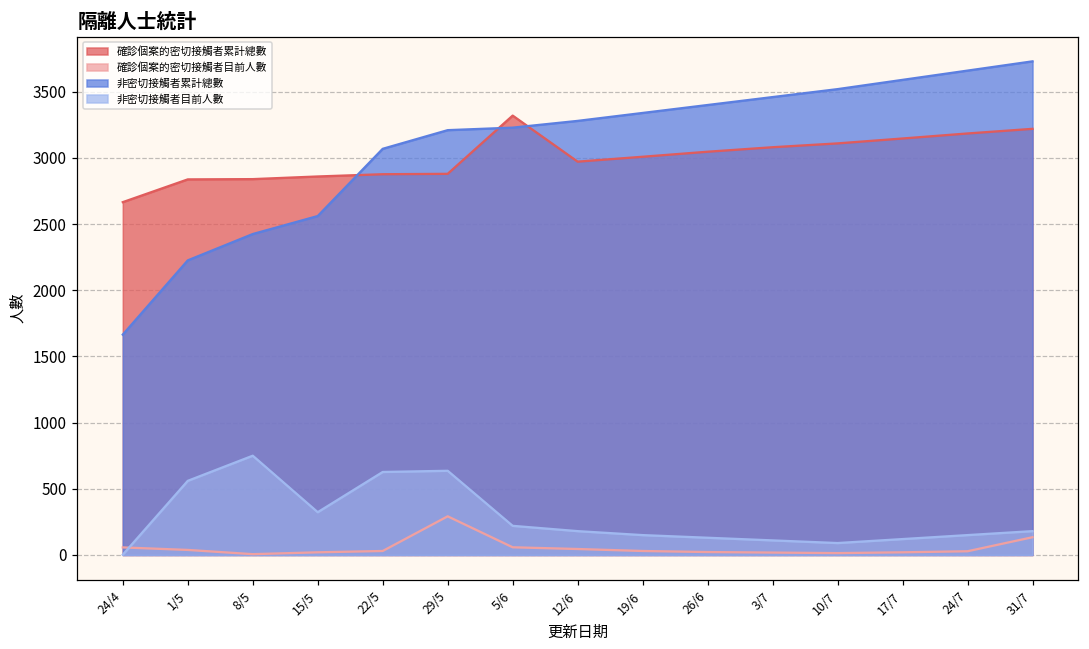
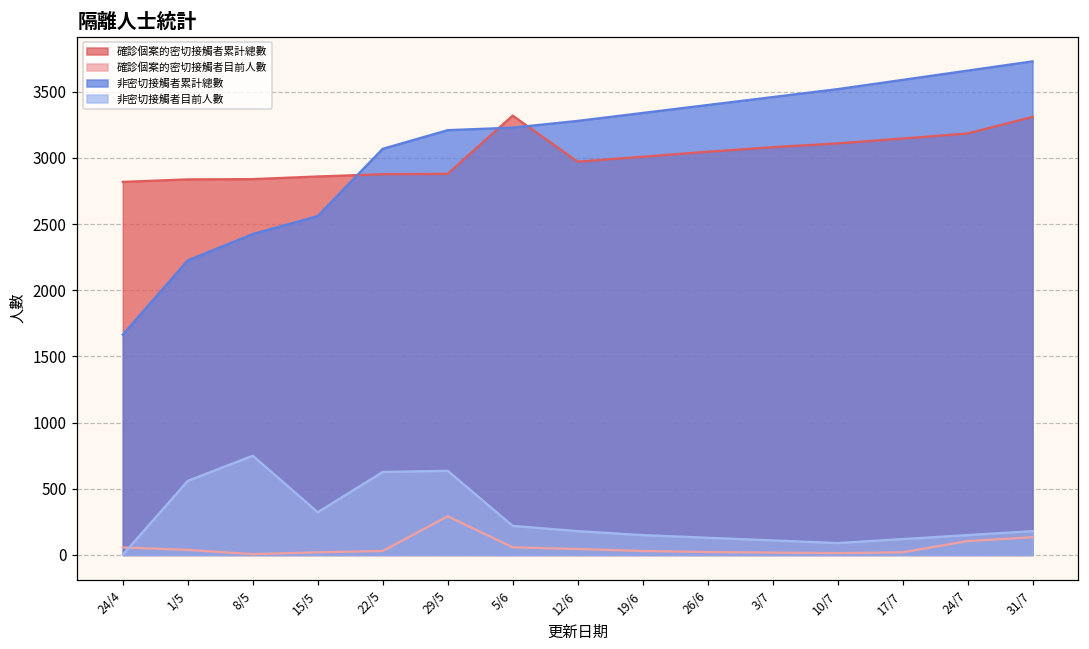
  {
    "確診個案的密切接觸者累計總數": {
-     "24/4": 2670,
+     "24/4": 2820,
      "1/5": 2840,
      "8/5": 2840,
      "15/5": 2860,
      "22/5": 2880,
      "29/5": 2880,
      "5/6": 3320,
      "12/6": 2970,
      "19/6": 3010,
      "26/6": 3050,
      "3/7": 3080,
      "10/7": 3110,
      "17/7": 3150,
      "24/7": 3190,
-     "31/7": 3220
+     "31/7": 3310
    },
    "確診個案的密切接觸者目前人數": {
      "24/4": 60,
      "1/5": 40,
      "8/5": 10,
      "15/5": 20,
      "22/5": 30,
      "29/5": 290,
      "5/6": 60,
      "12/6": 50,
      "19/6": 30,
      "26/6": 20,
      "3/7": 20,
      "10/7": 10,
      "17/7": 20,
-     "24/7": 30,
+     "24/7": 110,
      "31/7": 130
    },
    "非密切接觸者累計總數": {
      "24/4": 1670,
      "1/5": 2230,
      "8/5": 2430,
      "15/5": 2560,
      "22/5": 3070,
      "29/5": 3210,
      "5/6": 3230,
      "12/6": 3280,
      "19/6": 3340,
      "26/6": 3400,
      "3/7": 3460,
      "10/7": 3520,
      "17/7": 3590,
      "24/7": 3660,
      "31/7": 3730
    },
    "非密切接觸者目前人數": {
      "24/4": 0,
      "1/5": 560,
      "8/5": 750,
      "15/5": 320,
      "22/5": 630,
      "29/5": 640,
      "5/6": 220,
      "12/6": 180,
      "19/6": 150,
      "26/6": 130,
      "3/7": 110,
      "10/7": 90,
      "17/7": 120,
      "24/7": 150,
      "31/7": 180
    }
  }
